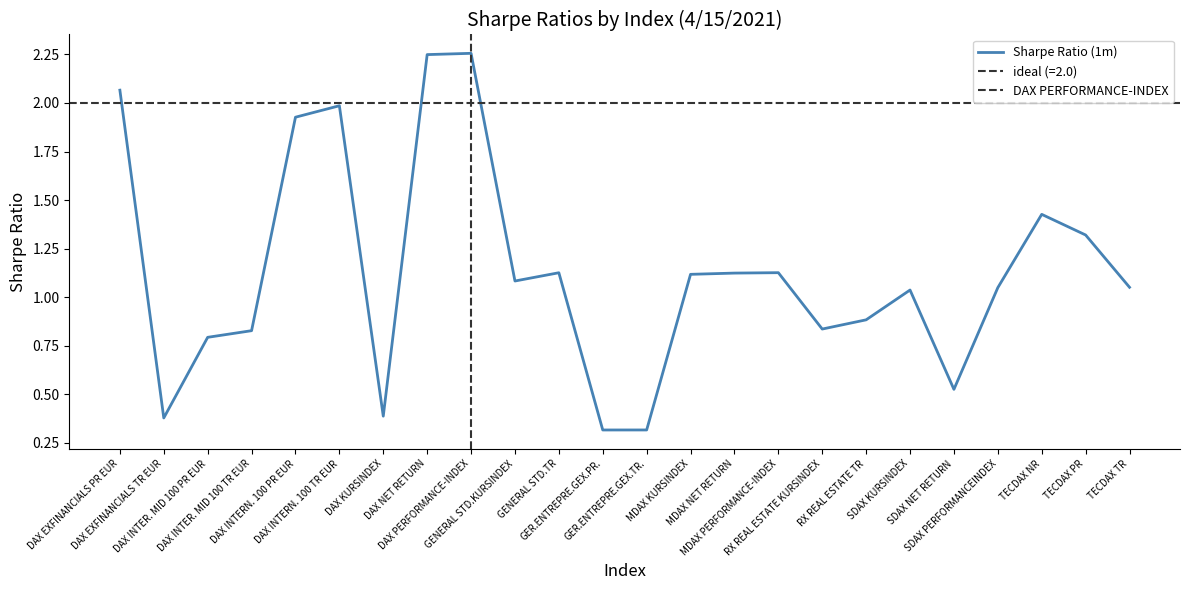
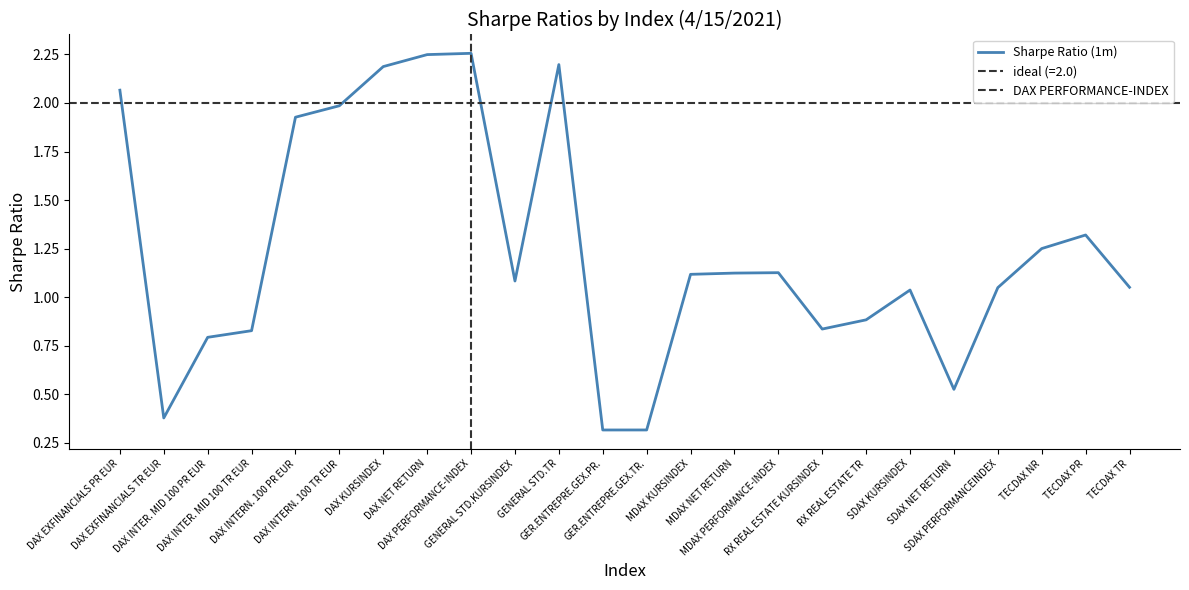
  {
    "DAX EXFINANCIALS PR EUR": 2.07,
    "DAX EXFINANCIALS TR EUR": 0.38,
    "DAX INTER. MID 100 PR EUR": 0.79,
    "DAX INTER. MID 100 TR EUR": 0.83,
    "DAX INTERN. 100 PR EUR": 1.93,
    "DAX INTERN. 100 TR EUR": 1.99,
-   "DAX KURSINDEX": 0.39,
+   "DAX KURSINDEX": 2.19,
    "DAX NET RETURN": 2.25,
    "DAX PERFORMANCE-INDEX": 2.26,
    "GENERAL STD.KURSINDEX": 1.08,
-   "GENERAL STD.TR": 1.13,
+   "GENERAL STD.TR": 2.20,
    "GER.ENTREPRE.GEX.PR.": 0.32,
    "GER.ENTREPRE.GEX.TR.": 0.32,
    "MDAX KURSINDEX": 1.12,
    "MDAX NET RETURN": 1.12,
    "MDAX PERFORMANCE-INDEX": 1.13,
    "RX REAL ESTATE KURSINDEX": 0.84,
    "RX REAL ESTATE TR": 0.88,
    "SDAX KURSINDEX": 1.04,
    "SDAX NET RETURN": 0.53,
    "SDAX PERFORMANCEINDEX": 1.05,
-   "TECDAX NR": 1.43,
+   "TECDAX NR": 1.25,
    "TECDAX PR": 1.32,
    "TECDAX TR": 1.05
  }
